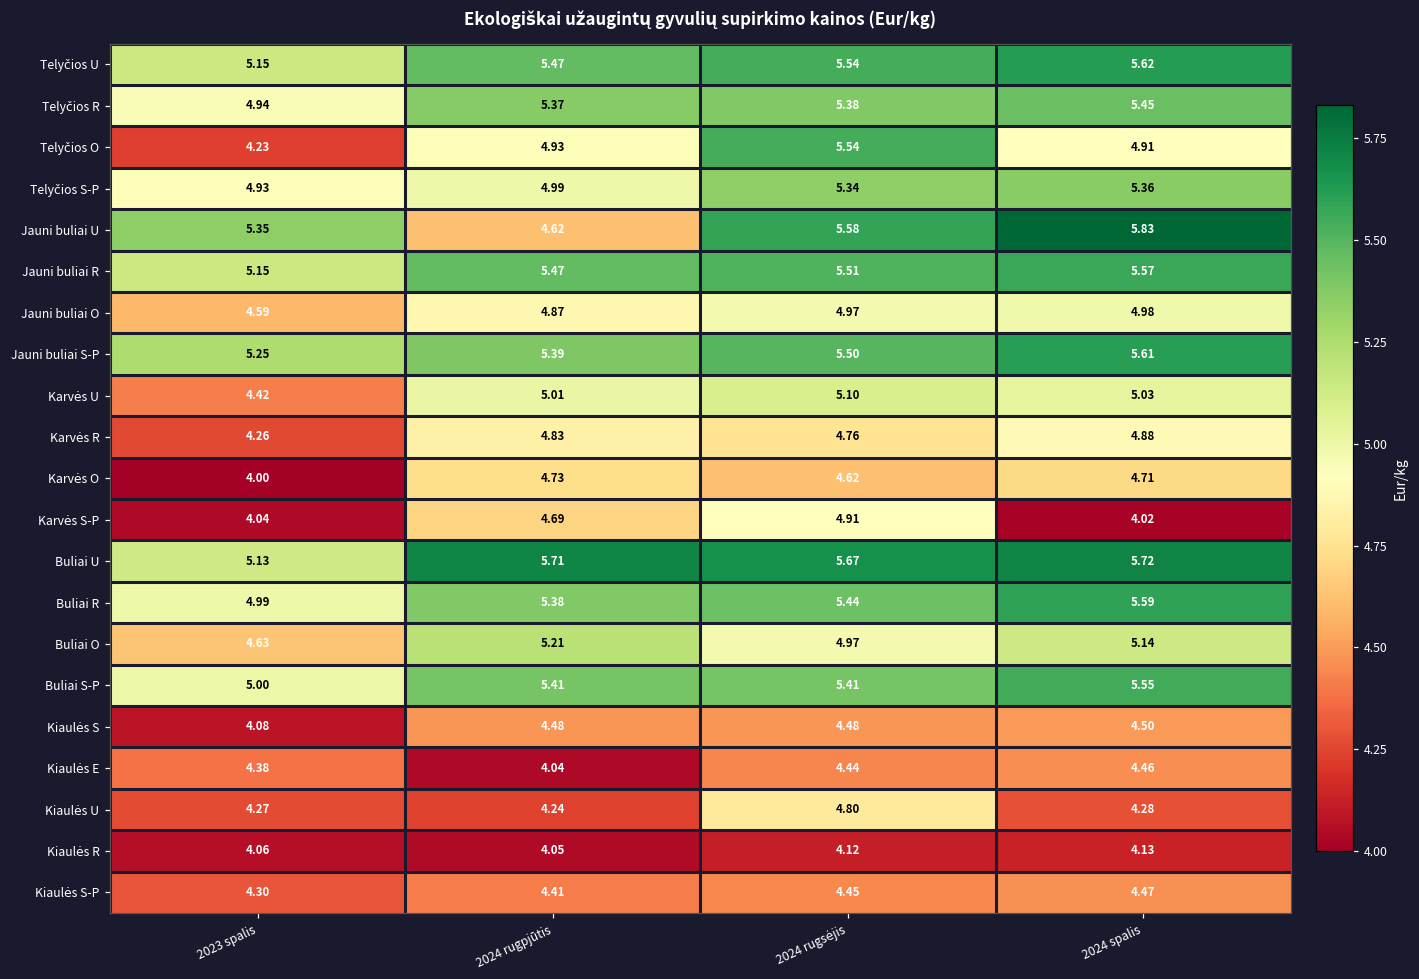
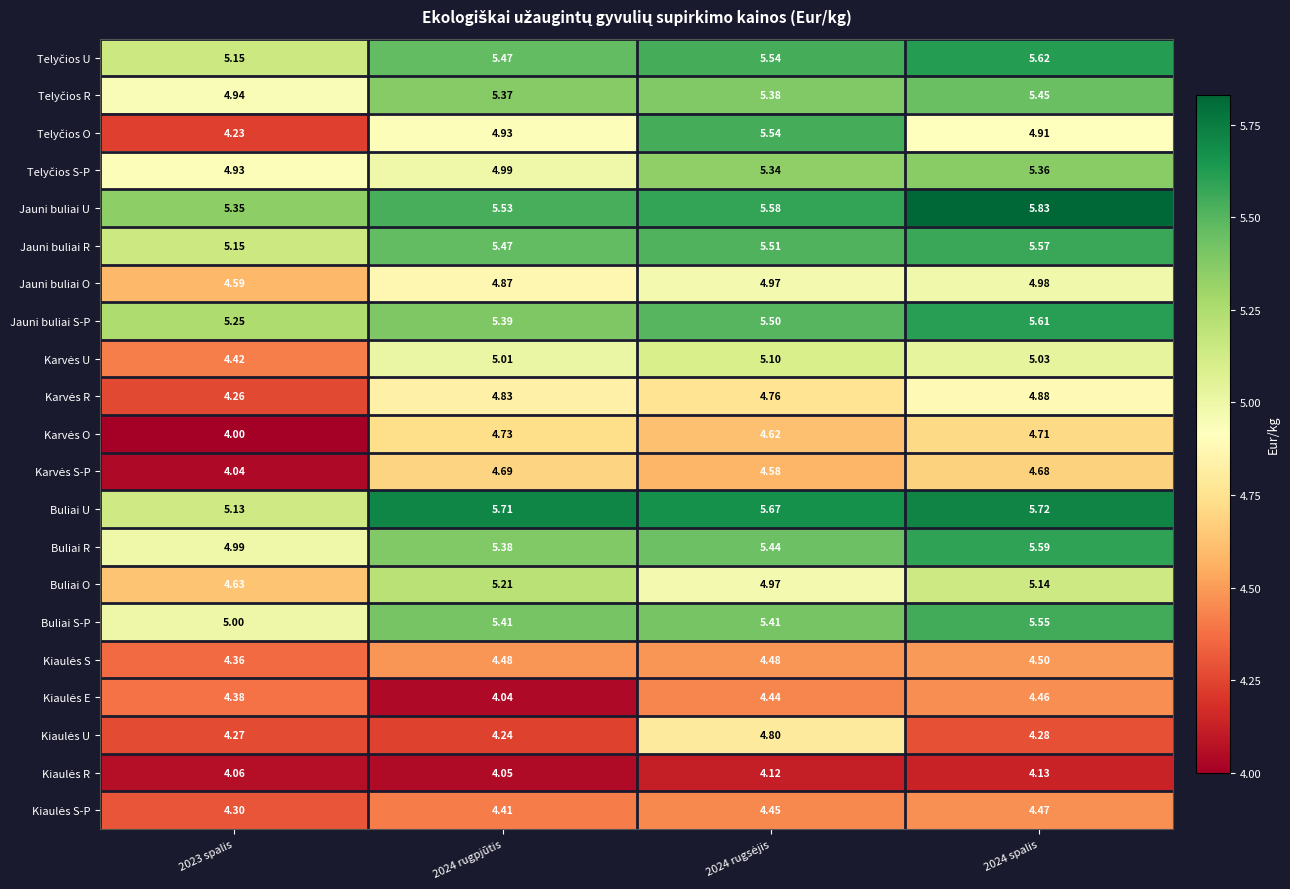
  {
    "Telyčios U": {
      "2023 spalis": 5.15,
      "2024 rugpjūtis": 5.47,
      "2024 rugsėjis": 5.54,
      "2024 spalis": 5.62
    },
    "Telyčios R": {
      "2023 spalis": 4.94,
      "2024 rugpjūtis": 5.37,
      "2024 rugsėjis": 5.38,
      "2024 spalis": 5.45
    },
    "Telyčios O": {
      "2023 spalis": 4.23,
      "2024 rugpjūtis": 4.93,
      "2024 rugsėjis": 5.54,
      "2024 spalis": 4.91
    },
    "Telyčios S-P": {
      "2023 spalis": 4.93,
      "2024 rugpjūtis": 4.99,
      "2024 rugsėjis": 5.34,
      "2024 spalis": 5.36
    },
    "Jauni buliai U": {
      "2023 spalis": 5.35,
-     "2024 rugpjūtis": 4.62,
+     "2024 rugpjūtis": 5.53,
      "2024 rugsėjis": 5.58,
      "2024 spalis": 5.83
    },
    "Jauni buliai R": {
      "2023 spalis": 5.15,
      "2024 rugpjūtis": 5.47,
      "2024 rugsėjis": 5.51,
      "2024 spalis": 5.57
    },
    "Jauni buliai O": {
      "2023 spalis": 4.59,
      "2024 rugpjūtis": 4.87,
      "2024 rugsėjis": 4.97,
      "2024 spalis": 4.98
    },
    "Jauni buliai S-P": {
      "2023 spalis": 5.25,
      "2024 rugpjūtis": 5.39,
      "2024 rugsėjis": 5.50,
      "2024 spalis": 5.61
    },
    "Karvės U": {
      "2023 spalis": 4.42,
      "2024 rugpjūtis": 5.01,
      "2024 rugsėjis": 5.10,
      "2024 spalis": 5.03
    },
    "Karvės R": {
      "2023 spalis": 4.26,
      "2024 rugpjūtis": 4.83,
      "2024 rugsėjis": 4.76,
      "2024 spalis": 4.88
    },
    "Karvės O": {
      "2023 spalis": 4.00,
      "2024 rugpjūtis": 4.73,
      "2024 rugsėjis": 4.62,
      "2024 spalis": 4.71
    },
    "Karvės S-P": {
      "2023 spalis": 4.04,
      "2024 rugpjūtis": 4.69,
-     "2024 rugsėjis": 4.91,
-     "2024 spalis": 4.02
+     "2024 rugsėjis": 4.58,
+     "2024 spalis": 4.68
    },
    "Buliai U": {
      "2023 spalis": 5.13,
      "2024 rugpjūtis": 5.71,
      "2024 rugsėjis": 5.67,
      "2024 spalis": 5.72
    },
    "Buliai R": {
      "2023 spalis": 4.99,
      "2024 rugpjūtis": 5.38,
      "2024 rugsėjis": 5.44,
      "2024 spalis": 5.59
    },
    "Buliai O": {
      "2023 spalis": 4.63,
      "2024 rugpjūtis": 5.21,
      "2024 rugsėjis": 4.97,
      "2024 spalis": 5.14
    },
    "Buliai S-P": {
      "2023 spalis": 5.00,
      "2024 rugpjūtis": 5.41,
      "2024 rugsėjis": 5.41,
      "2024 spalis": 5.55
    },
    "Kiaulės S": {
-     "2023 spalis": 4.08,
+     "2023 spalis": 4.36,
      "2024 rugpjūtis": 4.48,
      "2024 rugsėjis": 4.48,
      "2024 spalis": 4.50
    },
    "Kiaulės E": {
      "2023 spalis": 4.38,
      "2024 rugpjūtis": 4.04,
      "2024 rugsėjis": 4.44,
      "2024 spalis": 4.46
    },
    "Kiaulės U": {
      "2023 spalis": 4.27,
      "2024 rugpjūtis": 4.24,
      "2024 rugsėjis": 4.80,
      "2024 spalis": 4.28
    },
    "Kiaulės R": {
      "2023 spalis": 4.06,
      "2024 rugpjūtis": 4.05,
      "2024 rugsėjis": 4.12,
      "2024 spalis": 4.13
    },
    "Kiaulės S-P": {
      "2023 spalis": 4.30,
      "2024 rugpjūtis": 4.41,
      "2024 rugsėjis": 4.45,
      "2024 spalis": 4.47
    }
  }
